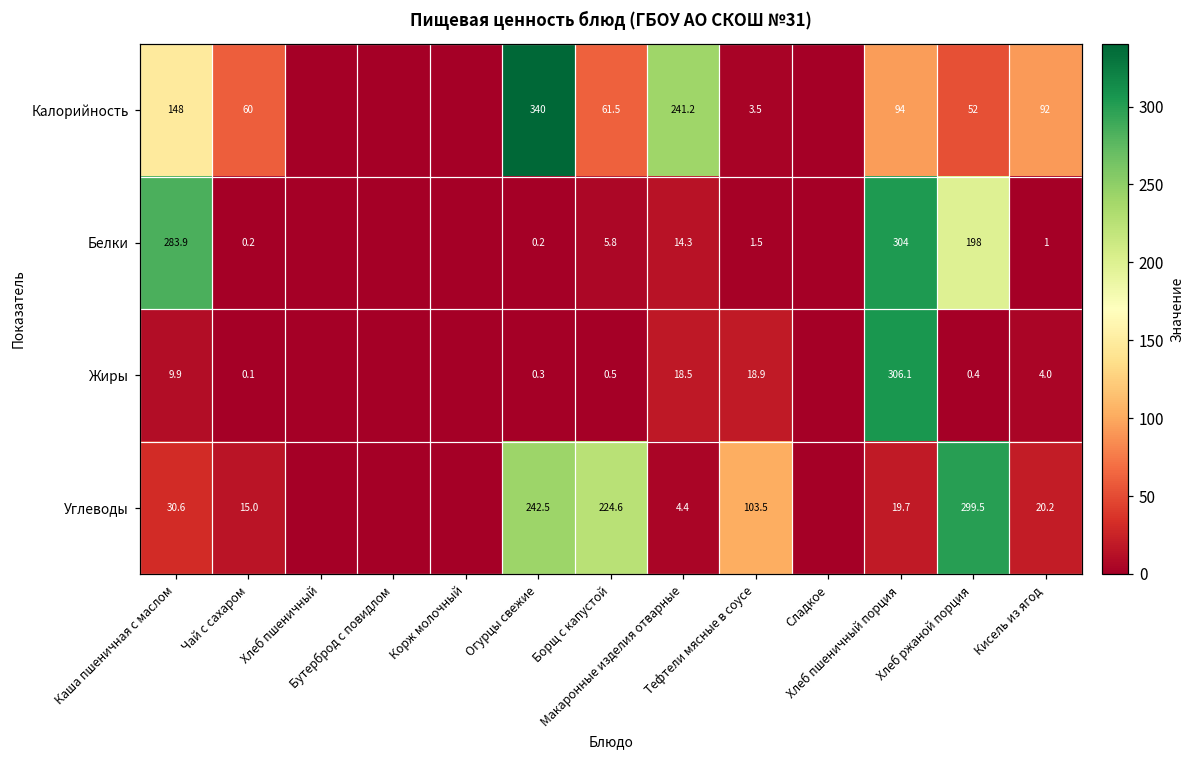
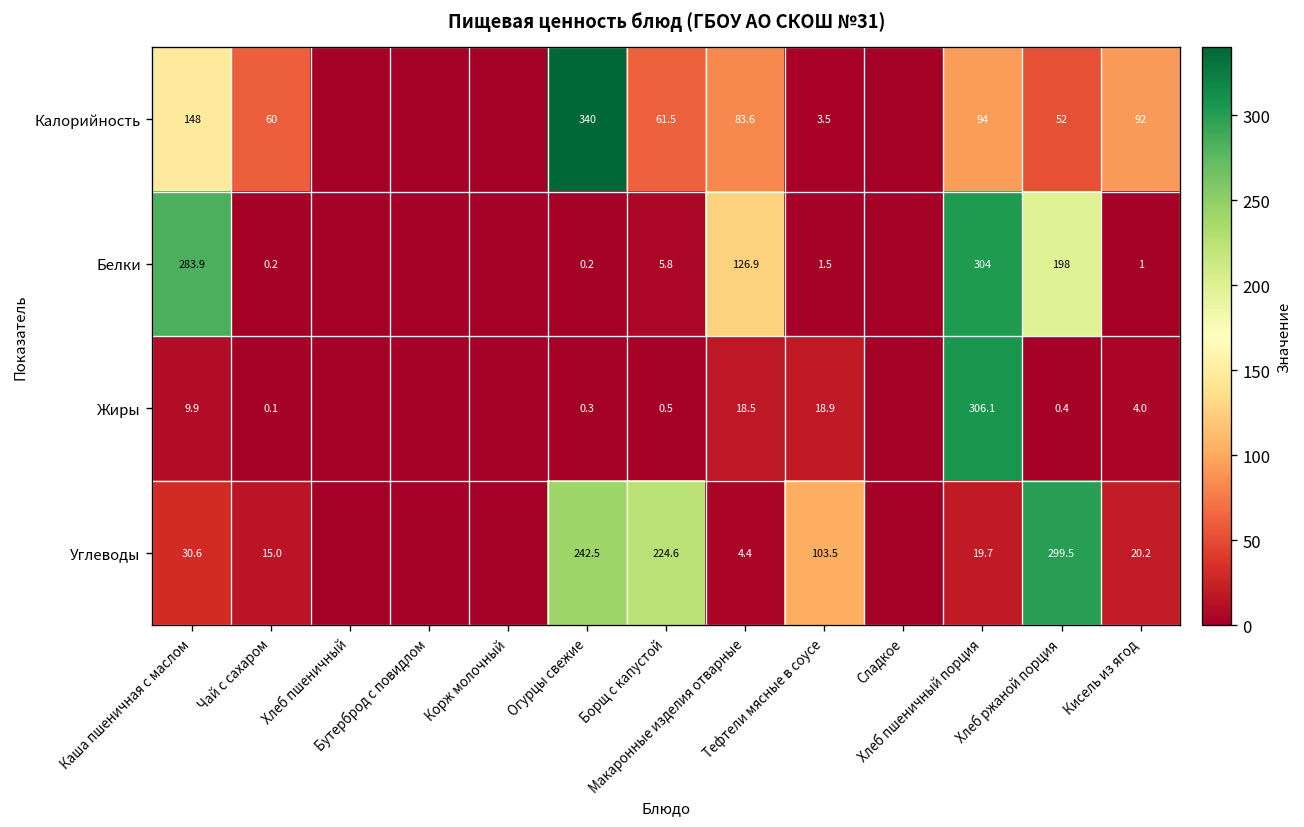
  {
    "Калорийность": {
      "Каша пшеничная с маслом": 148,
      "Чай с сахаром": 60,
      "Огурцы свежие": 340,
      "Борщ с капустой": 61.5,
-     "Макаронные изделия отварные": 241.2,
+     "Макаронные изделия отварные": 83.6,
      "Тефтели мясные в соусе": 3.5,
      "Хлеб пшеничный порция": 94,
      "Хлеб ржаной порция": 52,
      "Кисель из ягод": 92
    },
    "Белки": {
      "Каша пшеничная с маслом": 283.9,
      "Чай с сахаром": 0.2,
      "Огурцы свежие": 0.2,
      "Борщ с капустой": 5.8,
-     "Макаронные изделия отварные": 14.3,
+     "Макаронные изделия отварные": 126.9,
      "Тефтели мясные в соусе": 1.5,
      "Хлеб пшеничный порция": 304,
      "Хлеб ржаной порция": 198,
      "Кисель из ягод": 1
    },
    "Жиры": {
      "Каша пшеничная с маслом": 9.9,
      "Чай с сахаром": 0.1,
      "Огурцы свежие": 0.3,
      "Борщ с капустой": 0.5,
      "Макаронные изделия отварные": 18.5,
      "Тефтели мясные в соусе": 18.9,
      "Хлеб пшеничный порция": 306.1,
      "Хлеб ржаной порция": 0.4,
      "Кисель из ягод": 4.0
    },
    "Углеводы": {
      "Каша пшеничная с маслом": 30.6,
      "Чай с сахаром": 15.0,
      "Огурцы свежие": 242.5,
      "Борщ с капустой": 224.6,
      "Макаронные изделия отварные": 4.4,
      "Тефтели мясные в соусе": 103.5,
      "Хлеб пшеничный порция": 19.7,
      "Хлеб ржаной порция": 299.5,
      "Кисель из ягод": 20.2
    }
  }
